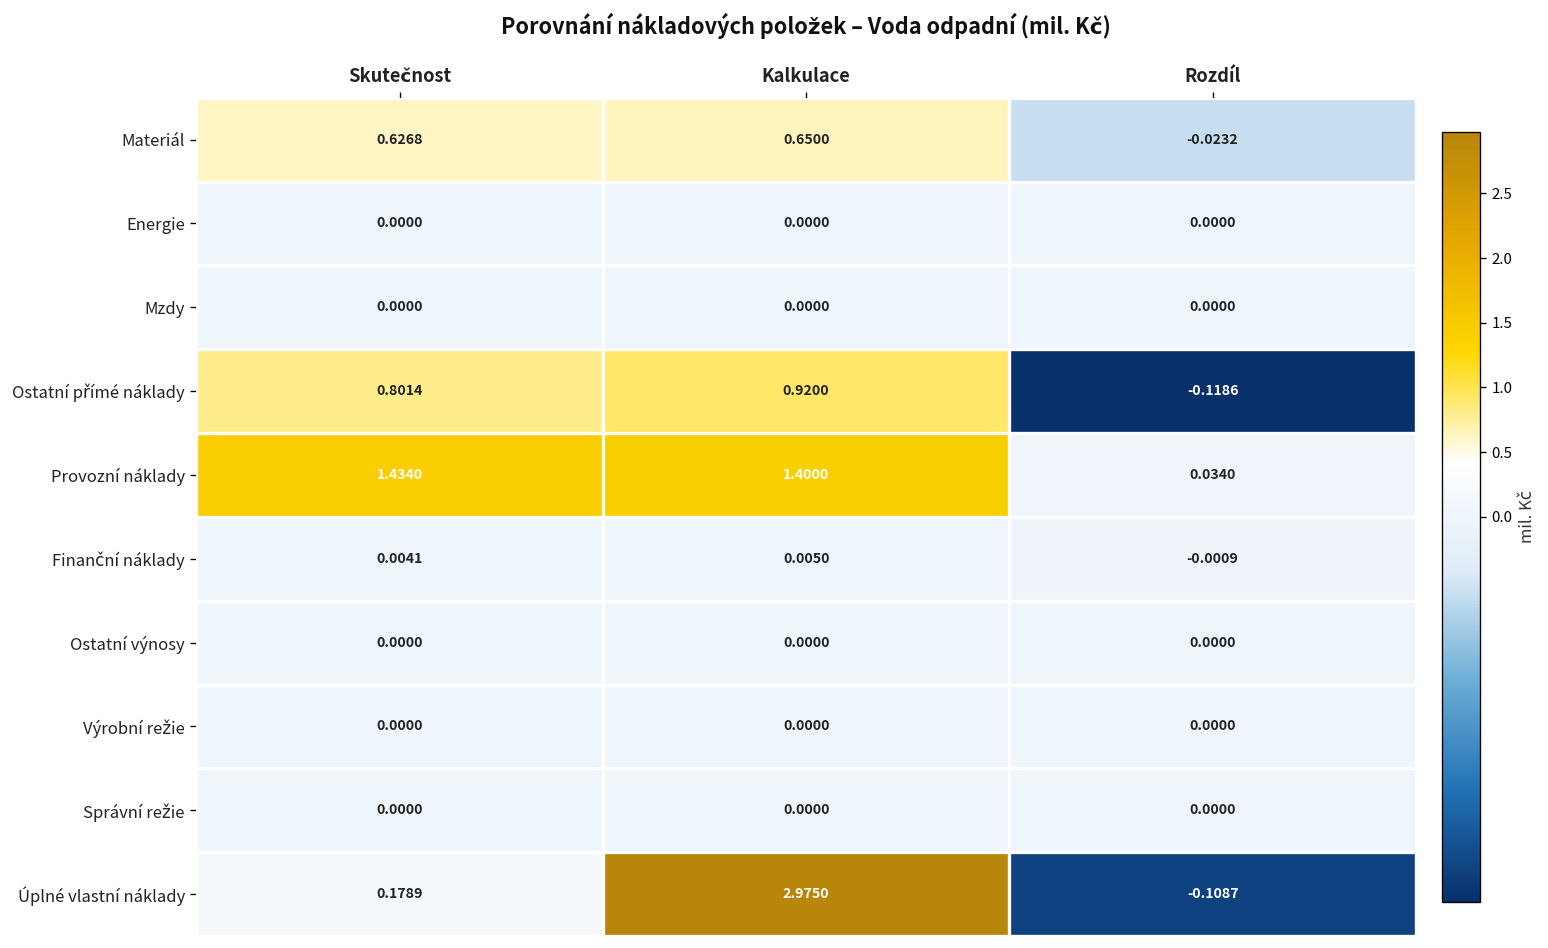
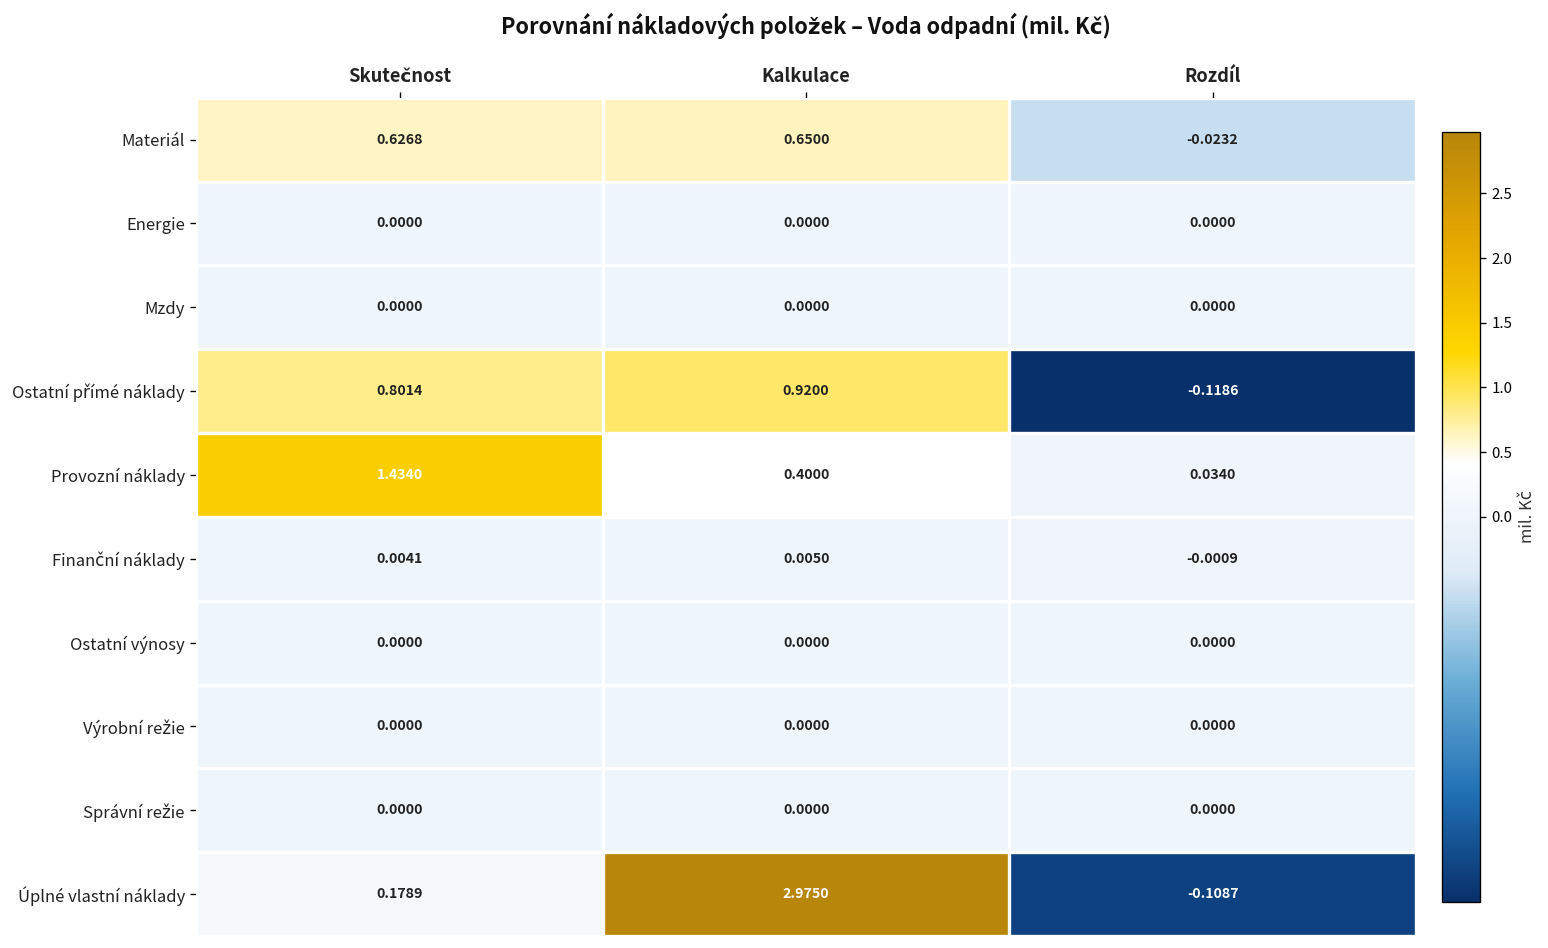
  {
    "Materiál": {
      "Skutečnost": 0.6268,
      "Kalkulace": 0.6500,
      "Rozdíl": -0.0232
    },
    "Energie": {
      "Skutečnost": 0.0000,
      "Kalkulace": 0.0000,
      "Rozdíl": 0.0000
    },
    "Mzdy": {
      "Skutečnost": 0.0000,
      "Kalkulace": 0.0000,
      "Rozdíl": 0.0000
    },
    "Ostatní přímé náklady": {
      "Skutečnost": 0.8014,
      "Kalkulace": 0.9200,
      "Rozdíl": -0.1186
    },
    "Provozní náklady": {
      "Skutečnost": 1.4340,
-     "Kalkulace": 1.4000,
+     "Kalkulace": 0.4000,
      "Rozdíl": 0.0340
    },
    "Finanční náklady": {
      "Skutečnost": 0.0041,
      "Kalkulace": 0.0050,
      "Rozdíl": -0.0009
    },
    "Ostatní výnosy": {
      "Skutečnost": 0.0000,
      "Kalkulace": 0.0000,
      "Rozdíl": 0.0000
    },
    "Výrobní režie": {
      "Skutečnost": 0.0000,
      "Kalkulace": 0.0000,
      "Rozdíl": 0.0000
    },
    "Správní režie": {
      "Skutečnost": 0.0000,
      "Kalkulace": 0.0000,
      "Rozdíl": 0.0000
    },
    "Úplné vlastní náklady": {
      "Skutečnost": 0.1789,
      "Kalkulace": 2.9750,
      "Rozdíl": -0.1087
    }
  }
